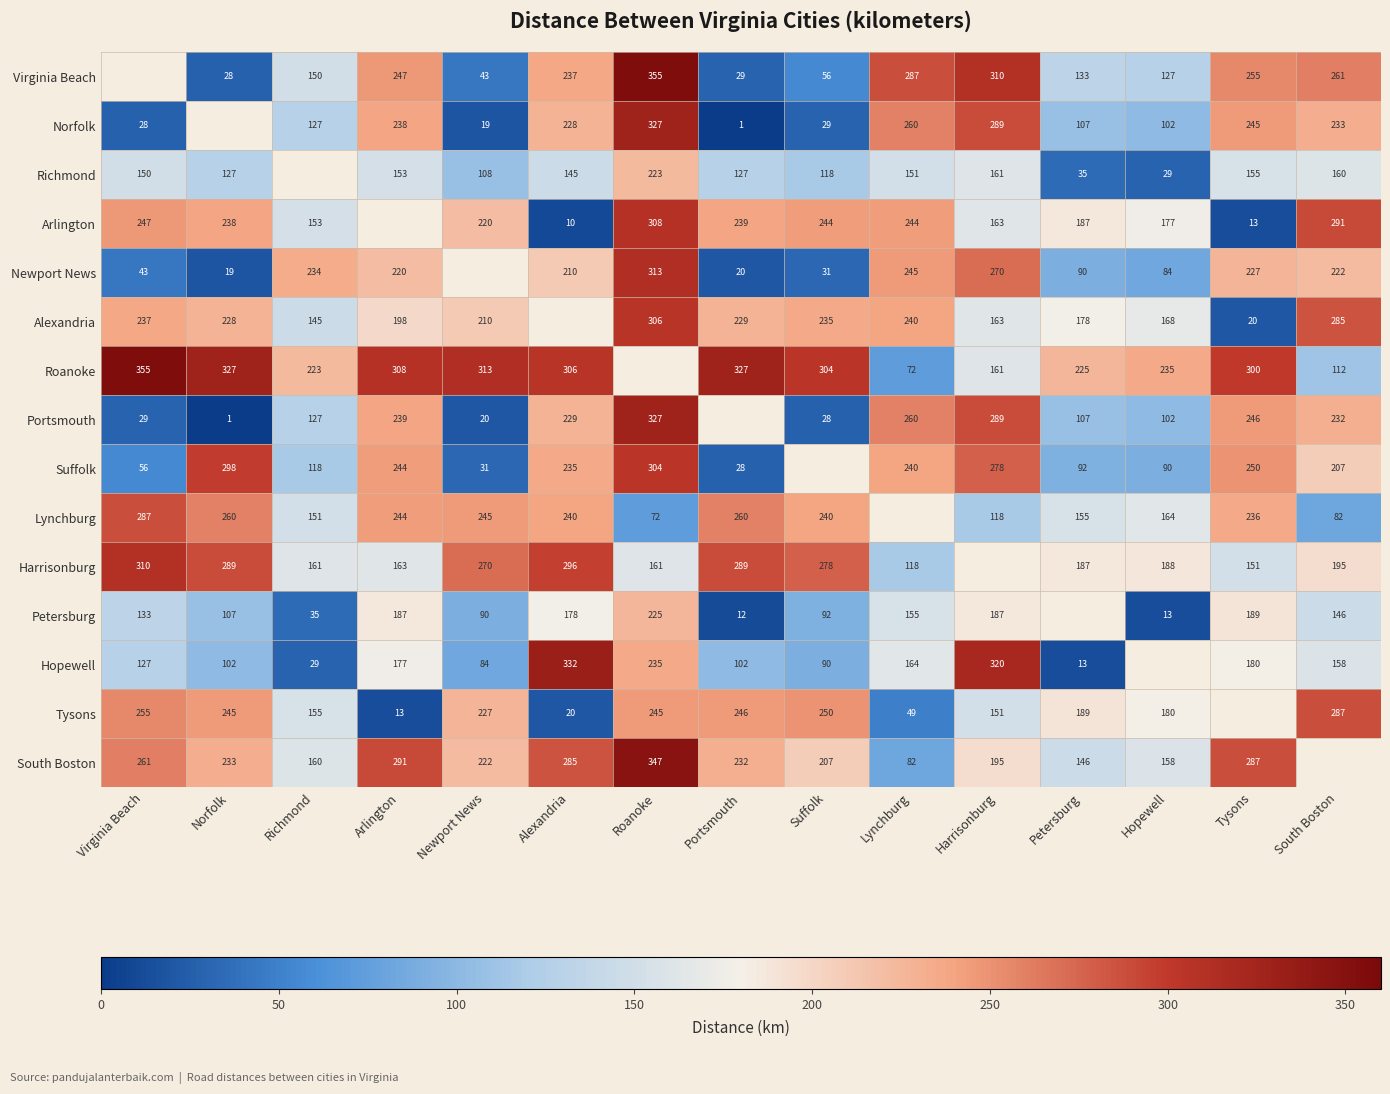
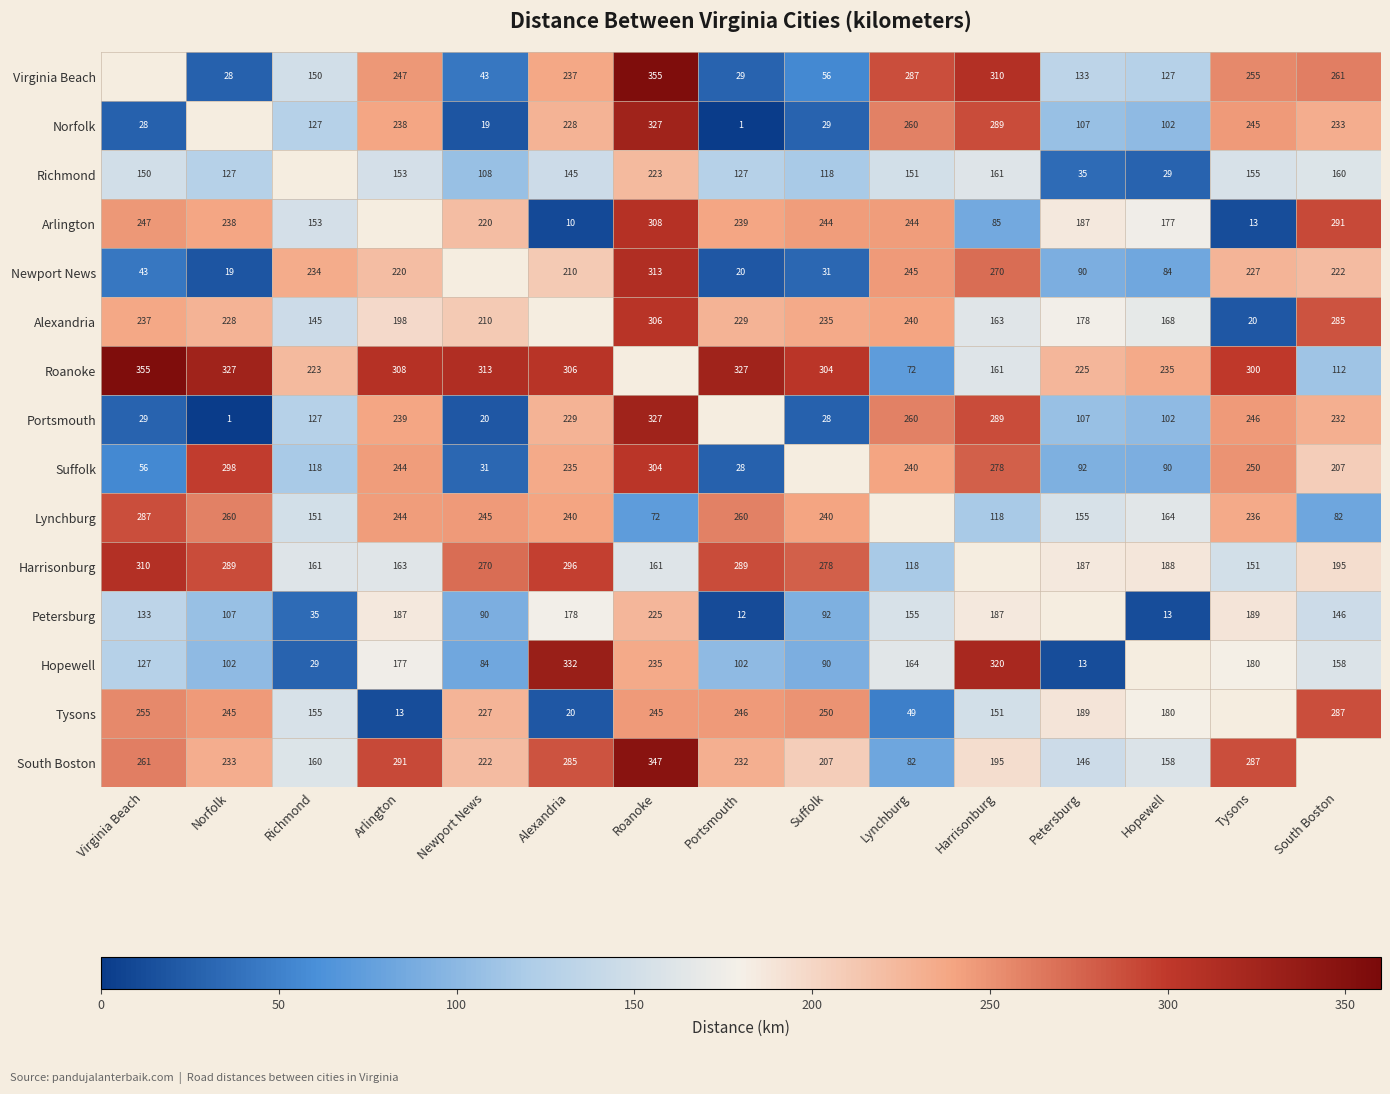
  {
    "Arlington": {
      "Virginia Beach": 247,
      "Norfolk": 238,
      "Richmond": 153,
      "Newport News": 220,
      "Alexandria": 10,
      "Roanoke": 308,
      "Portsmouth": 239,
      "Suffolk": 244,
      "Lynchburg": 244,
-     "Harrisonburg": 163,
+     "Harrisonburg": 85,
      "Petersburg": 187,
      "Hopewell": 177,
      "Tysons": 13,
      "South Boston": 291
    }
  }
